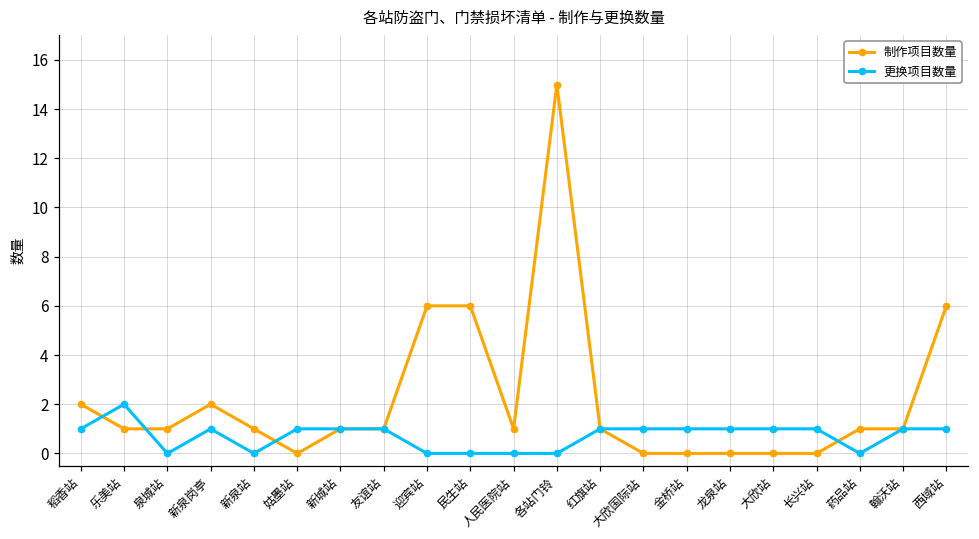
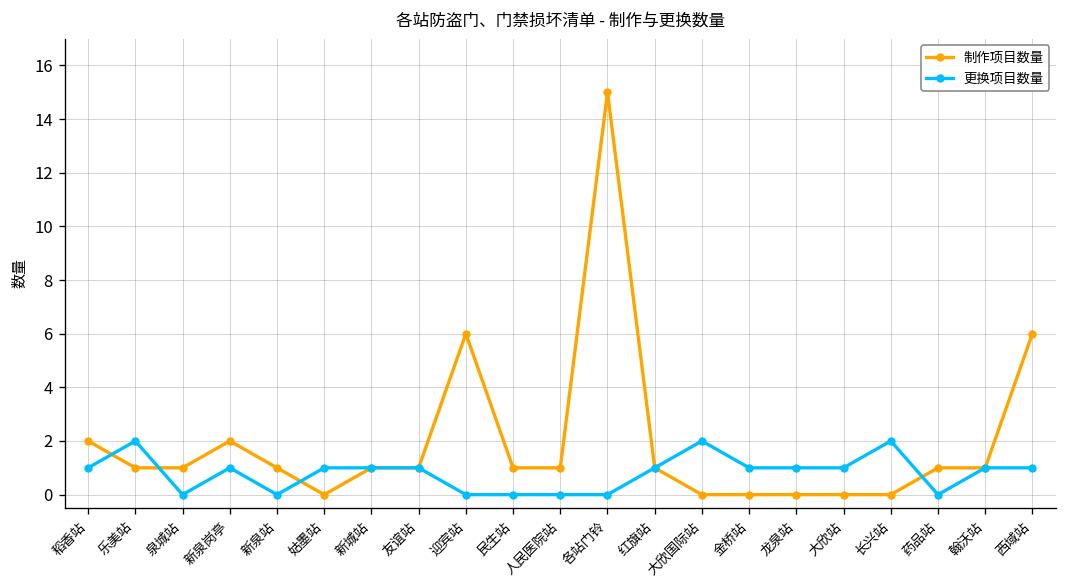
  {
    "制作项目数量": {
      "稻香站": 2,
      "乐美站": 1,
      "泉城站": 1,
      "新泉岗亭": 2,
      "新泉站": 1,
      "姑墨站": 0,
      "迎宾站": 6,
-     "民生站": 6,
+     "民生站": 1,
      "人民医院站": 1,
      "各站门铃": 15,
      "大欣国际站": 0,
      "金桥站": 0,
      "龙泉站": 0,
      "大欣站": 0,
      "长兴站": 0,
      "药品站": 1,
      "西域站": 6
    },
    "更换项目数量": {
      "稻香站": 1,
      "乐美站": 2,
      "泉城站": 0,
      "新泉岗亭": 1,
      "新泉站": 0,
      "姑墨站": 1,
      "迎宾站": 0,
      "民生站": 0,
      "人民医院站": 0,
      "各站门铃": 0,
-     "大欣国际站": 1,
+     "大欣国际站": 2,
      "金桥站": 1,
      "龙泉站": 1,
      "大欣站": 1,
-     "长兴站": 1,
+     "长兴站": 2,
      "药品站": 0,
      "西域站": 1
    }
  }
